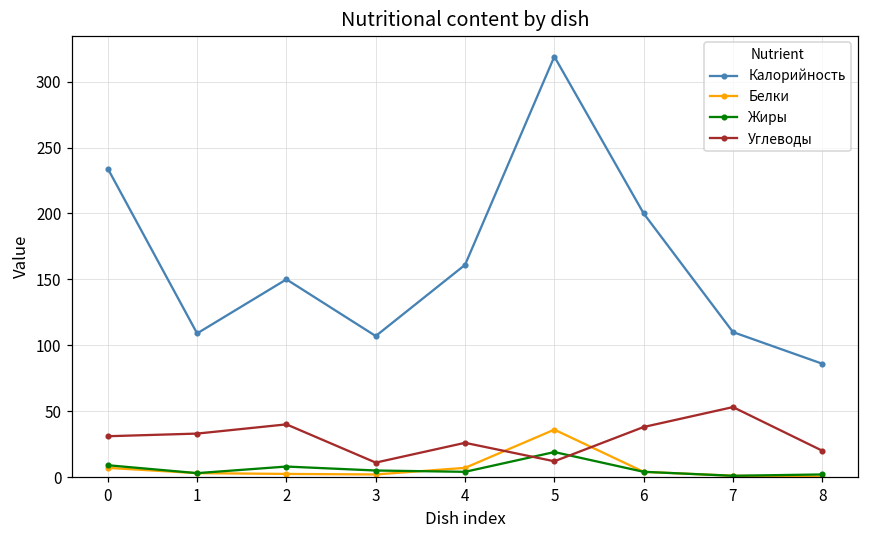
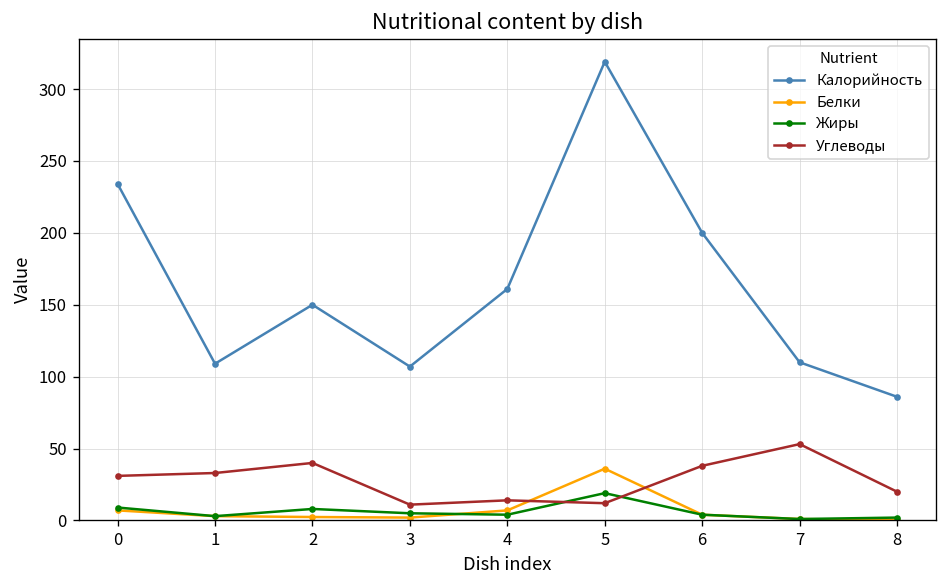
  {
    "Калорийность": {
      "0": 234,
      "1": 109,
      "2": 150,
      "3": 107,
      "4": 161,
      "5": 319,
      "6": 200,
      "7": 110,
      "8": 86
    },
    "Белки": {
      "2": 2,
      "3": 2,
      "4": 7,
      "5": 36
    },
    "Жиры": {
      "2": 8,
      "3": 5,
      "4": 4,
      "5": 19
    },
    "Углеводы": {
      "0": 31,
      "1": 33,
      "2": 40,
      "3": 11,
-     "4": 26,
+     "4": 14,
      "5": 12,
      "6": 38,
      "7": 53,
      "8": 20
    }
  }
